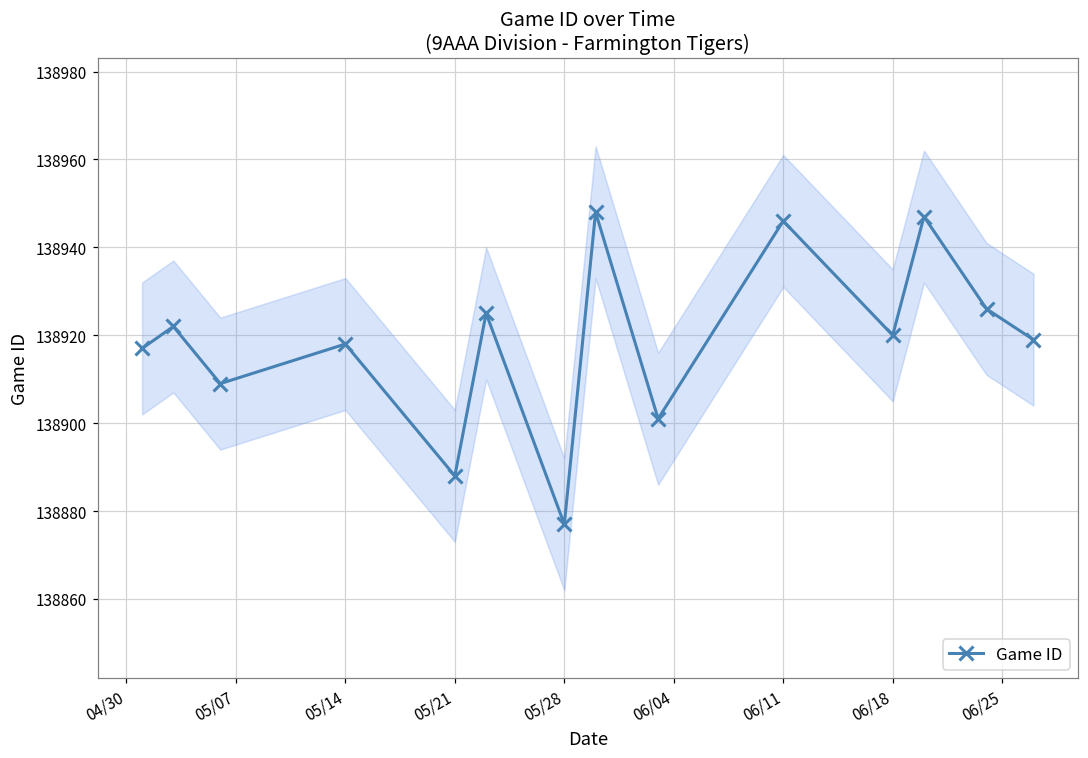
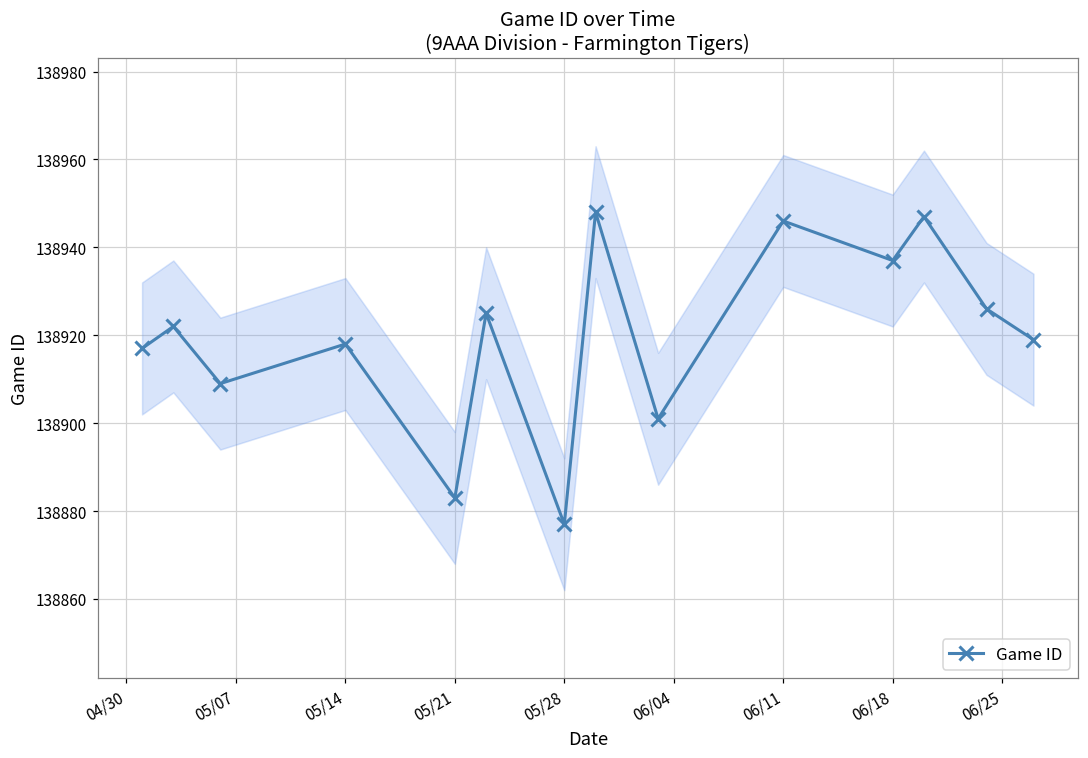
  {
    "Game ID": {
      "05/14": 138918,
-     "05/21": 138888,
+     "05/21": 138883,
      "05/28": 138877,
      "06/11": 138946,
-     "06/18": 138920
+     "06/18": 138937
    }
  }
